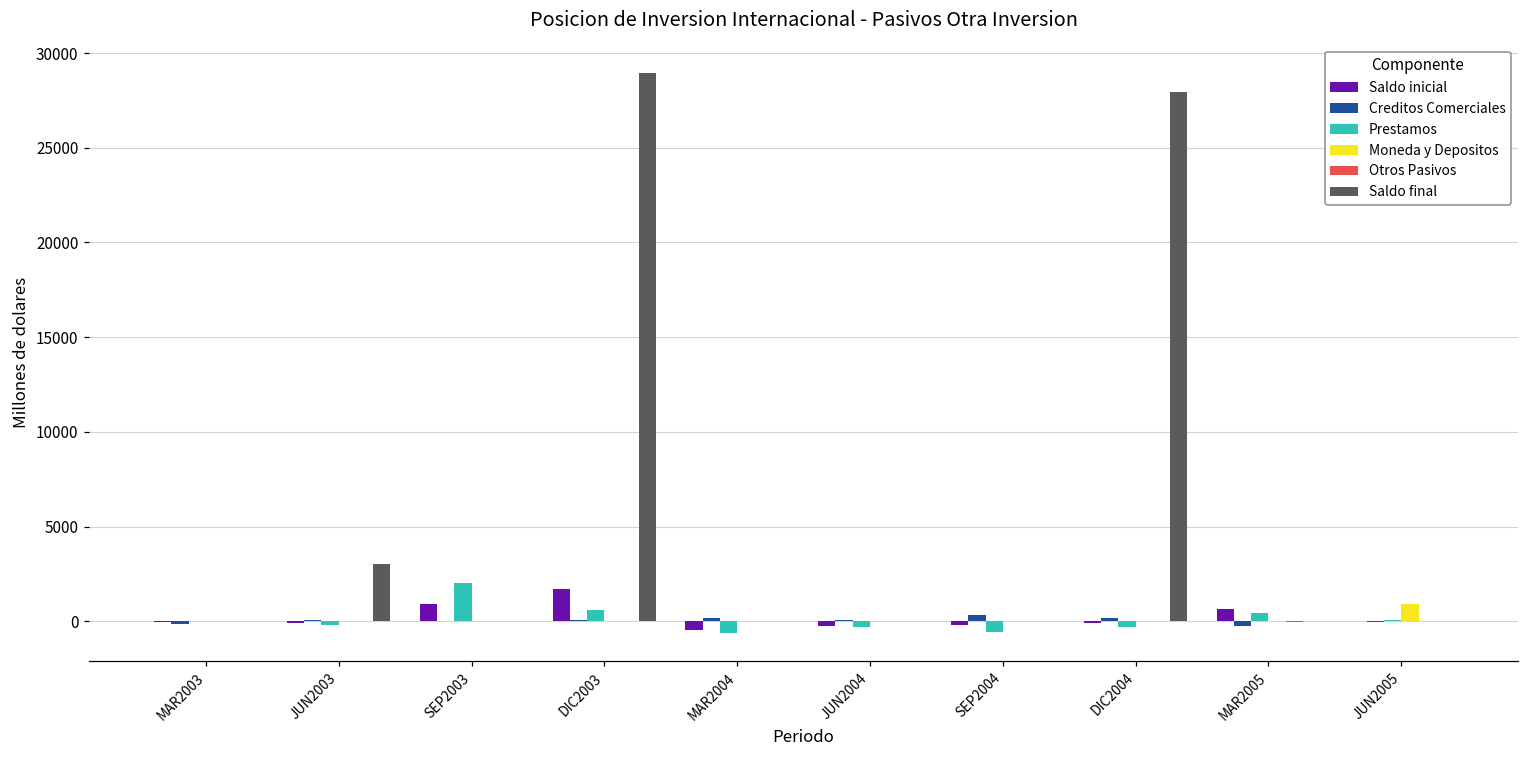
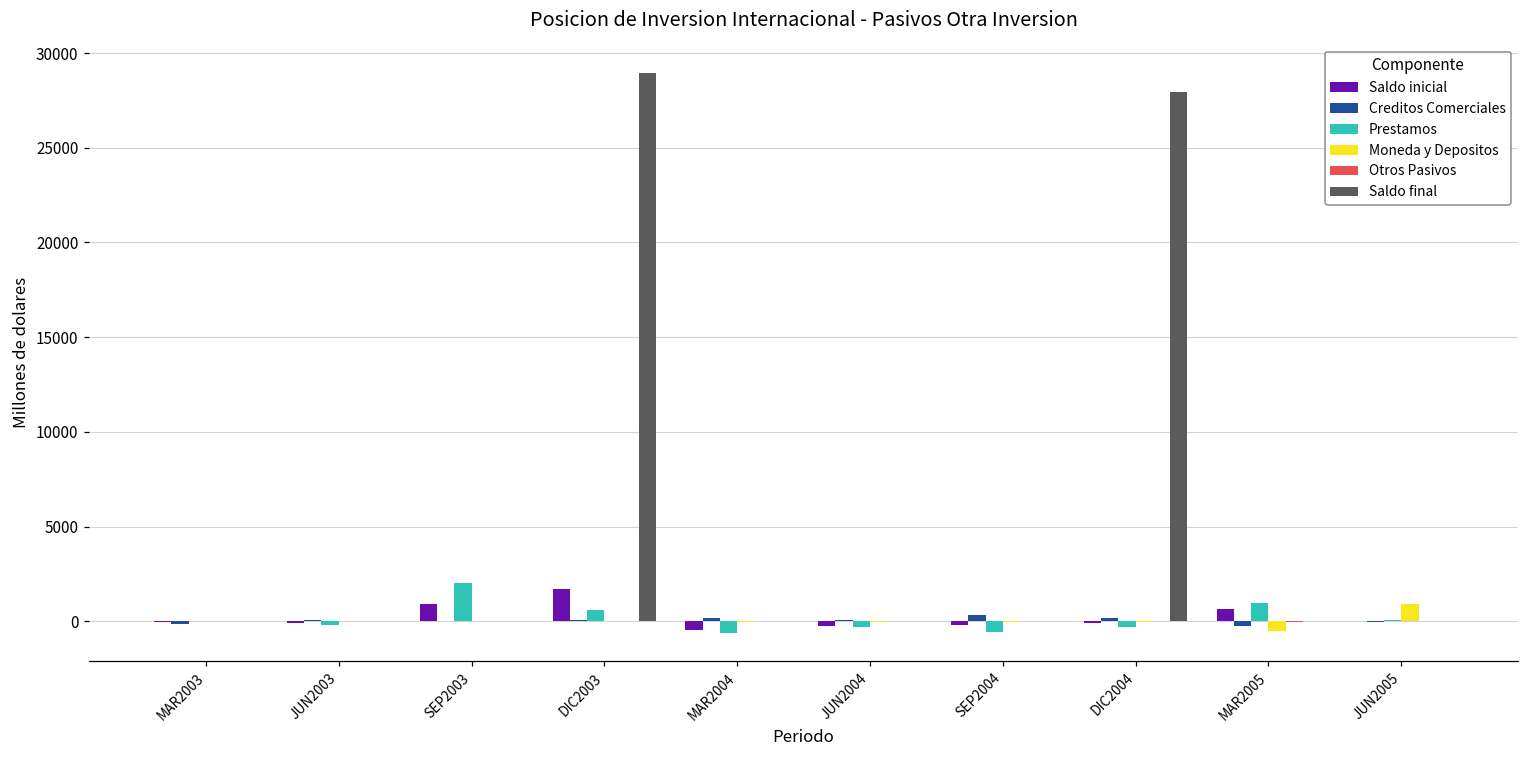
  {
    "Saldo inicial": {
      "SEP2003": 900,
      "DIC2003": 1700,
      "MAR2004": -500,
      "JUN2004": -200,
      "SEP2004": -200,
      "MAR2005": 700
    },
    "Creditos Comerciales": {
      "MAR2004": 200,
      "SEP2004": 400,
      "DIC2004": 200,
      "MAR2005": -300
    },
    "Prestamos": {
      "JUN2003": -200,
      "SEP2003": 2000,
      "DIC2003": 600,
      "MAR2004": -600,
      "JUN2004": -300,
      "SEP2004": -500,
      "DIC2004": -300,
-     "MAR2005": 500
+     "MAR2005": 1000
    },
    "Moneda y Depositos": {
-     "MAR2005": 0,
+     "MAR2005": -500,
      "JUN2005": 900
    },
    "Otros Pasivos": {
      "JUN2005": 0
    },
    "Saldo final": {
      "MAR2003": 0,
-     "JUN2003": 3000,
+     "JUN2003": 0,
      "SEP2003": 0,
      "DIC2003": 29000,
      "MAR2004": 0,
      "JUN2004": 0,
      "SEP2004": 0,
      "DIC2004": 28000,
      "MAR2005": 0,
      "JUN2005": 0
    }
  }
